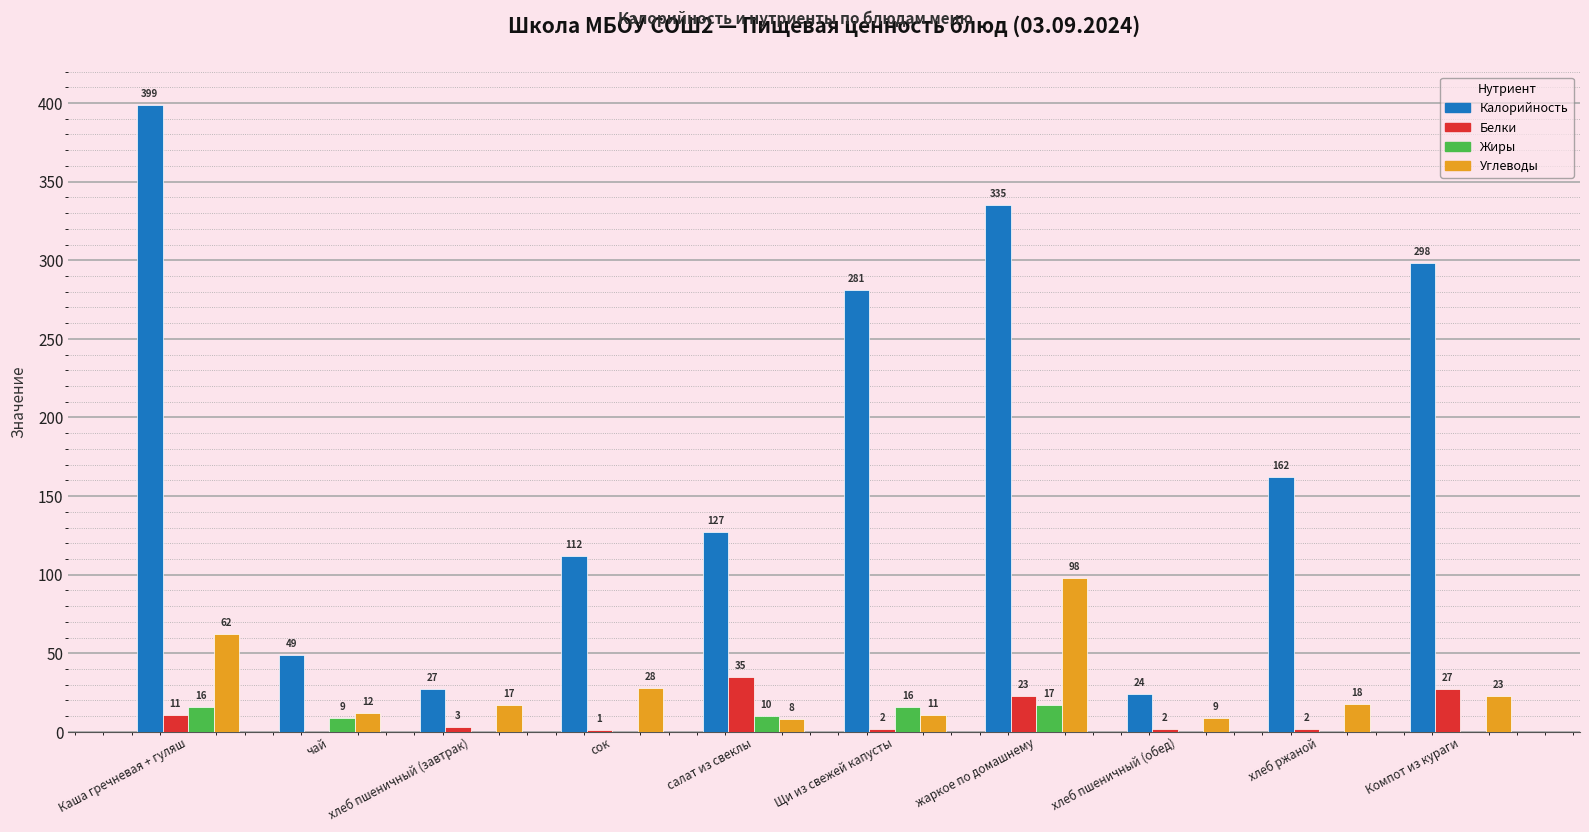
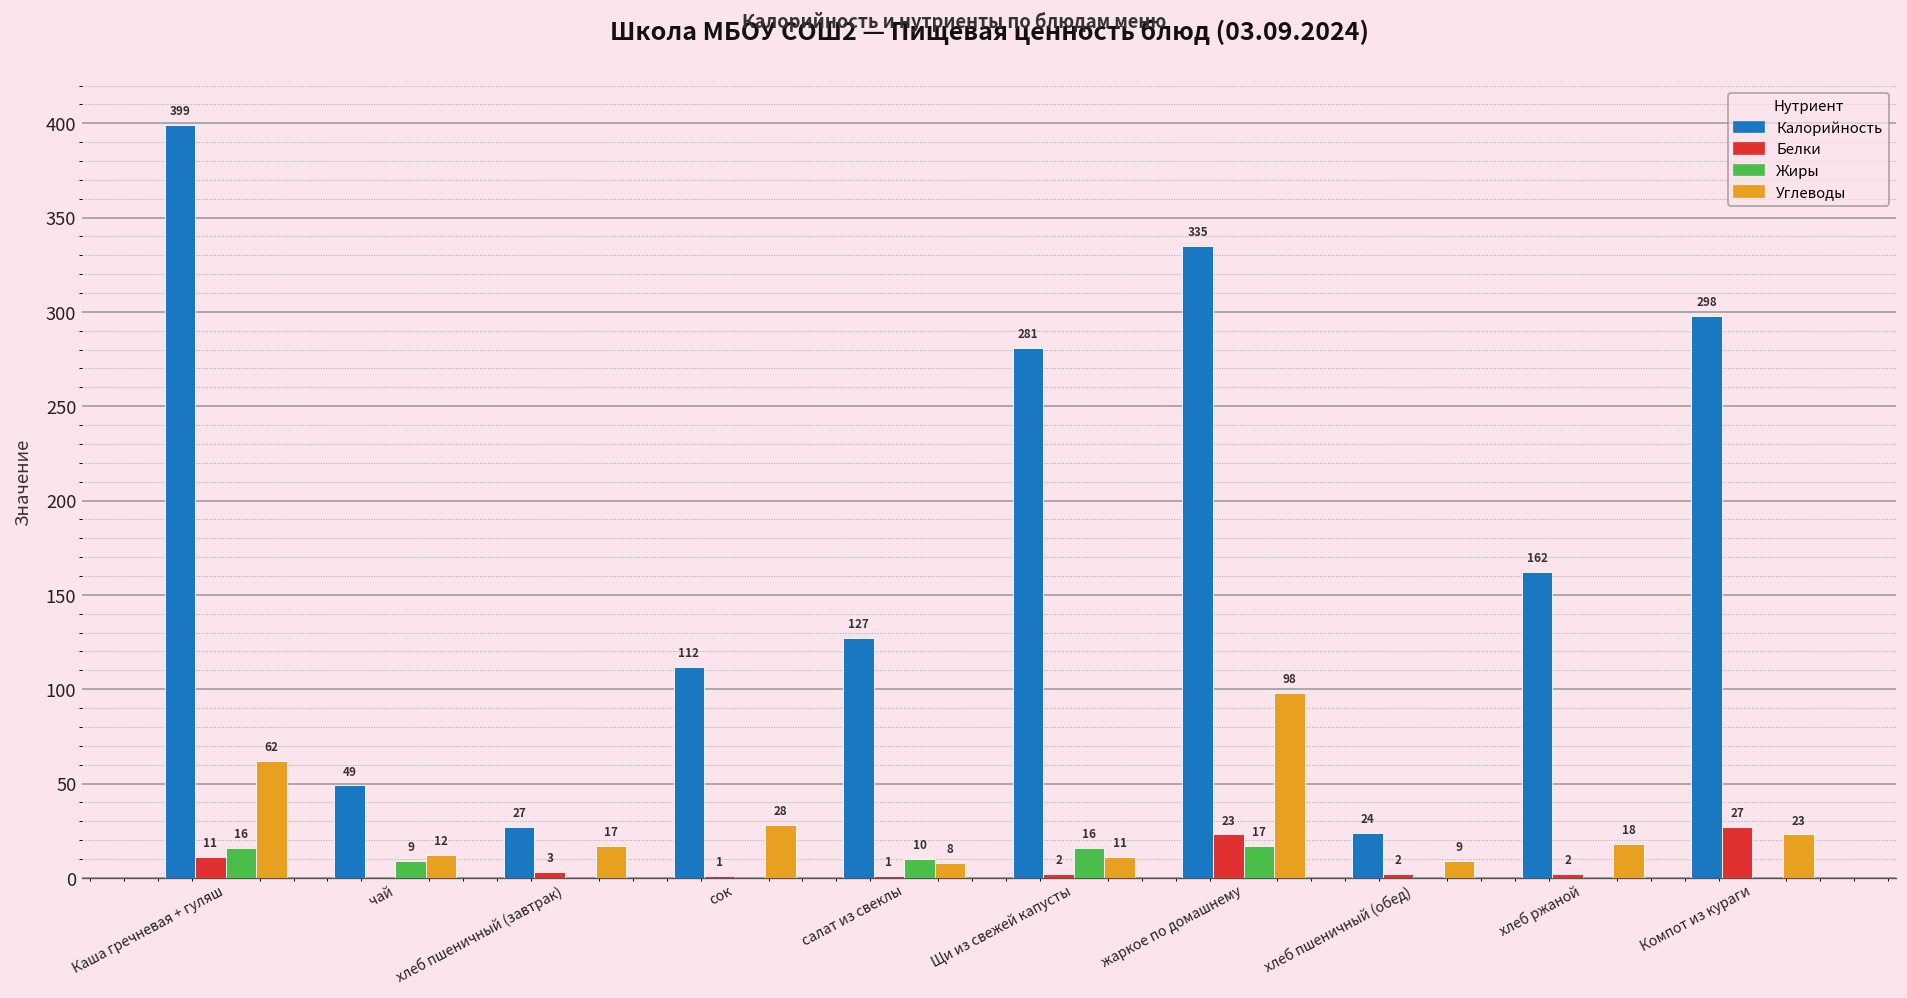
  {
    "Калорийность": {
      "Каша гречневая + гуляш": 399,
      "чай": 49,
      "хлеб пшеничный (завтрак)": 27,
      "сок": 112,
      "салат из свеклы": 127,
      "Щи из свежей капусты": 281,
      "жаркое по домашнему": 335,
      "хлеб пшеничный (обед)": 24,
      "хлеб ржаной": 162,
      "Компот из кураги": 298
    },
    "Белки": {
      "Каша гречневая + гуляш": 11,
      "хлеб пшеничный (завтрак)": 3,
      "сок": 1,
-     "салат из свеклы": 35,
+     "салат из свеклы": 1,
      "Щи из свежей капусты": 2,
      "жаркое по домашнему": 23,
      "хлеб пшеничный (обед)": 2,
      "хлеб ржаной": 2,
      "Компот из кураги": 27
    },
    "Жиры": {
      "Каша гречневая + гуляш": 16,
      "чай": 9,
      "салат из свеклы": 10,
      "Щи из свежей капусты": 16,
      "жаркое по домашнему": 17
    },
    "Углеводы": {
      "Каша гречневая + гуляш": 62,
      "чай": 12,
      "хлеб пшеничный (завтрак)": 17,
      "сок": 28,
      "салат из свеклы": 8,
      "Щи из свежей капусты": 11,
      "жаркое по домашнему": 98,
      "хлеб пшеничный (обед)": 9,
      "хлеб ржаной": 18,
      "Компот из кураги": 23
    }
  }
